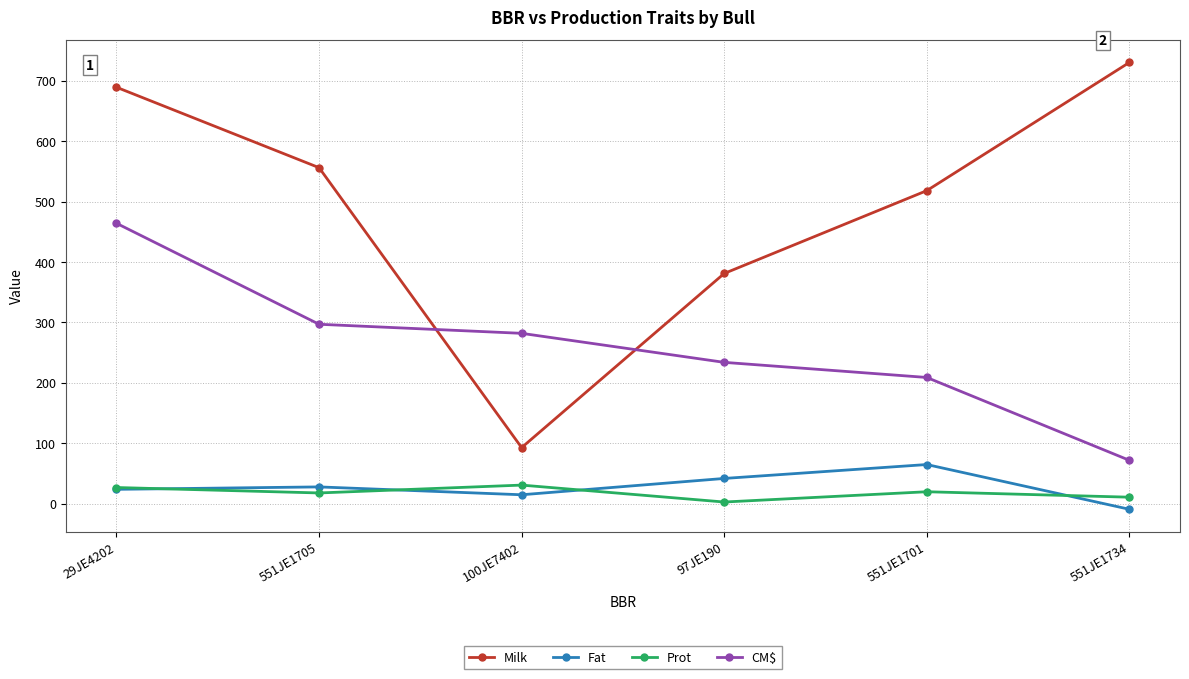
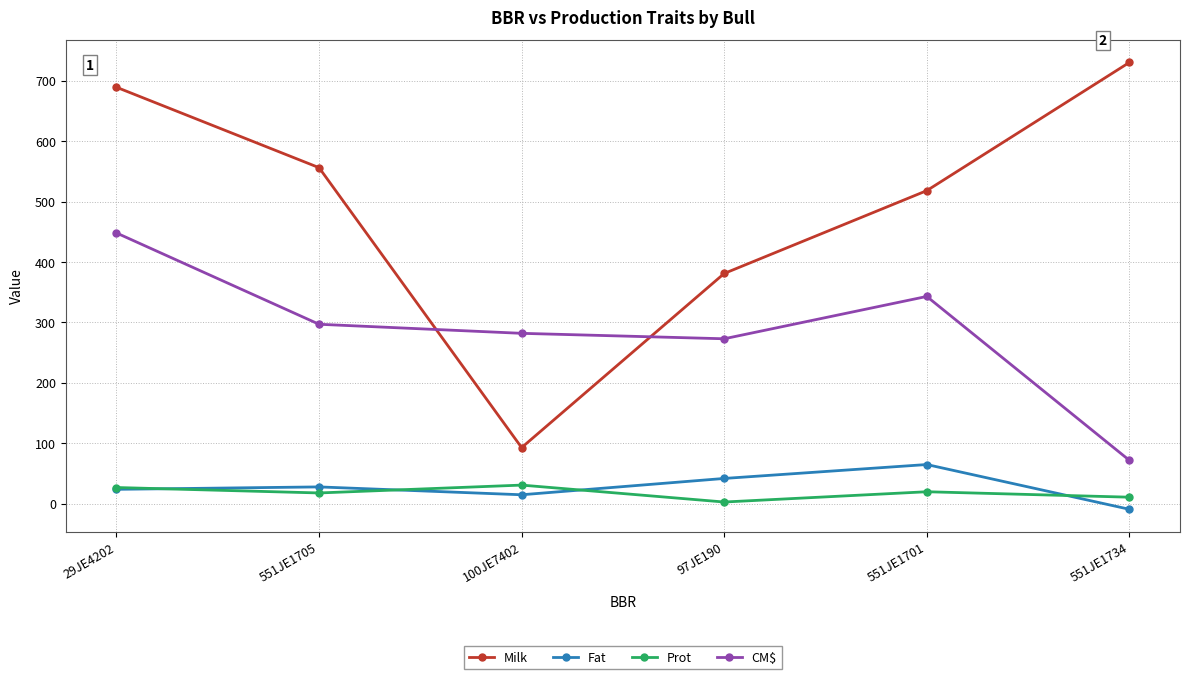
  {
    "Milk": {
      "29JE4202": 690,
      "551JE1705": 560,
      "100JE7402": 90,
      "97JE190": 380,
      "551JE1701": 520,
      "551JE1734": 730
    },
    "Fat": {
      "551JE1705": 30,
      "100JE7402": 20,
      "97JE190": 40,
      "551JE1701": 70,
      "551JE1734": -10
    },
    "Prot": {
      "551JE1705": 20,
      "100JE7402": 30,
      "97JE190": 0,
      "551JE1701": 20,
      "551JE1734": 10
    },
    "CM$": {
-     "29JE4202": 460,
+     "29JE4202": 450,
      "551JE1705": 300,
      "100JE7402": 280,
-     "97JE190": 230,
-     "551JE1701": 210,
+     "97JE190": 270,
+     "551JE1701": 340,
      "551JE1734": 70
    }
  }
